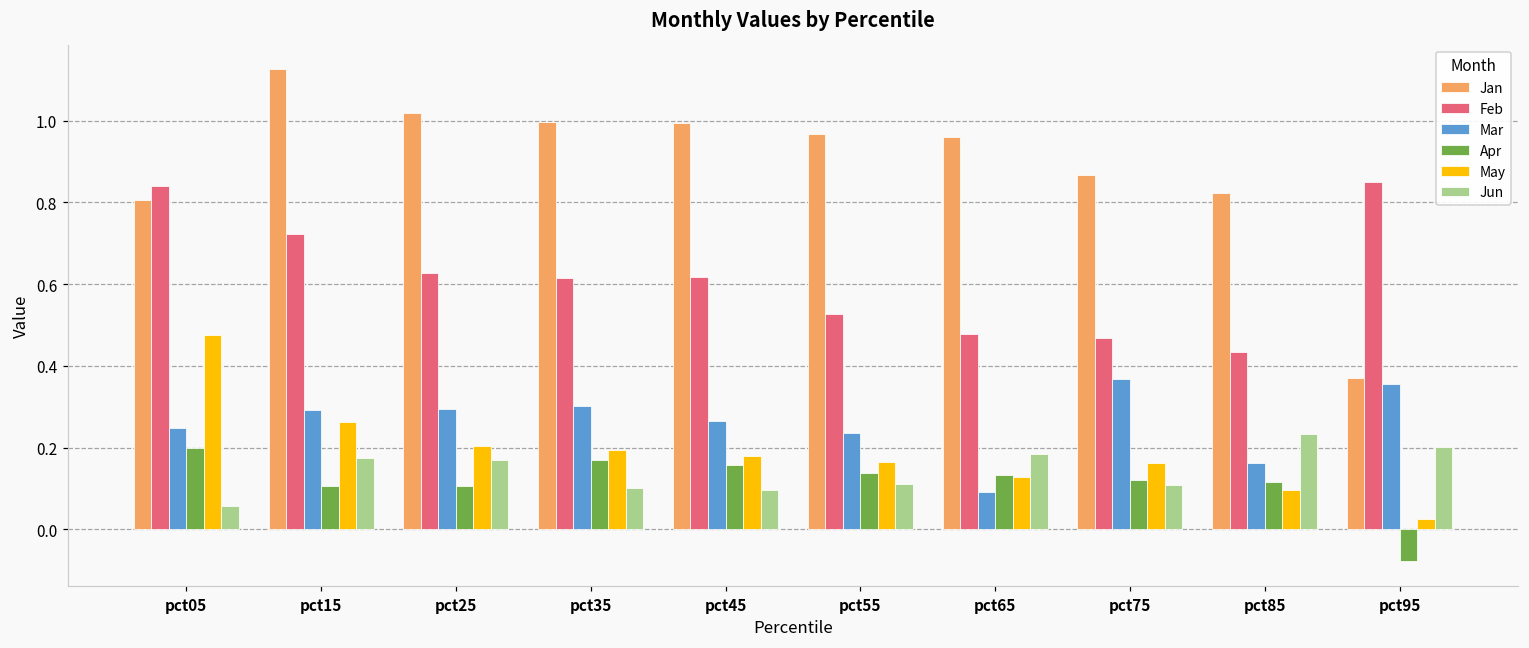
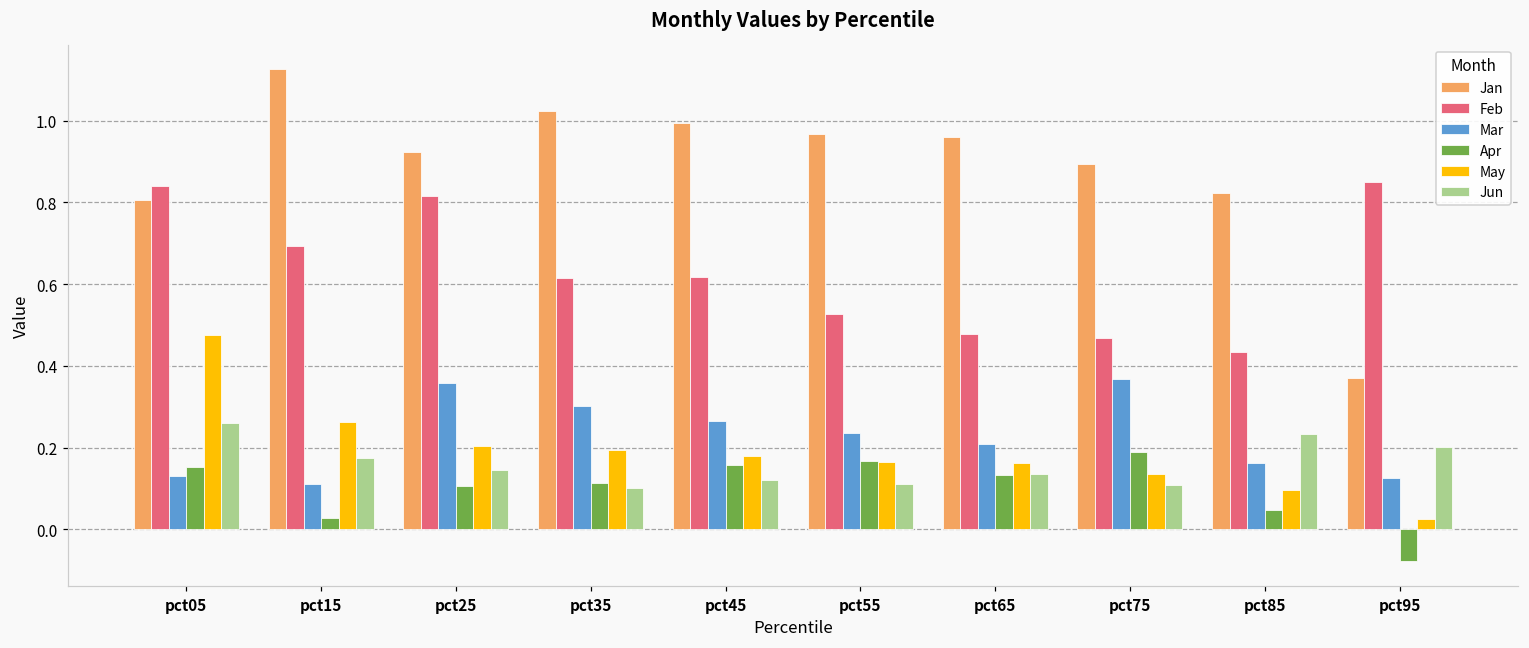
  {
    "Jan": {
      "pct05": 0.81,
      "pct15": 1.13,
-     "pct25": 1.02,
-     "pct35": 1.00,
+     "pct25": 0.92,
+     "pct35": 1.02,
      "pct45": 0.99,
      "pct55": 0.97,
      "pct65": 0.96,
-     "pct75": 0.87,
+     "pct75": 0.89,
      "pct85": 0.82,
      "pct95": 0.37
    },
    "Feb": {
      "pct05": 0.84,
-     "pct15": 0.72,
-     "pct25": 0.63,
+     "pct15": 0.69,
+     "pct25": 0.82,
      "pct35": 0.62,
      "pct45": 0.62,
      "pct55": 0.53,
      "pct65": 0.48,
      "pct75": 0.47,
      "pct85": 0.43,
      "pct95": 0.85
    },
    "Mar": {
-     "pct05": 0.25,
-     "pct15": 0.29,
-     "pct25": 0.29,
+     "pct05": 0.13,
+     "pct15": 0.11,
+     "pct25": 0.36,
      "pct35": 0.30,
      "pct45": 0.26,
      "pct55": 0.23,
-     "pct65": 0.09,
+     "pct65": 0.21,
      "pct75": 0.37,
      "pct85": 0.16,
-     "pct95": 0.35
+     "pct95": 0.12
    },
    "Apr": {
-     "pct05": 0.20,
-     "pct15": 0.10,
+     "pct05": 0.15,
+     "pct15": 0.03,
      "pct25": 0.11,
-     "pct35": 0.17,
+     "pct35": 0.11,
      "pct45": 0.16,
-     "pct55": 0.14,
+     "pct55": 0.17,
      "pct65": 0.13,
-     "pct75": 0.12,
-     "pct85": 0.11,
+     "pct75": 0.19,
+     "pct85": 0.05,
      "pct95": -0.08
    },
    "May": {
      "pct05": 0.48,
      "pct15": 0.26,
      "pct25": 0.20,
      "pct35": 0.19,
      "pct45": 0.18,
      "pct55": 0.16,
-     "pct65": 0.13,
-     "pct75": 0.16,
+     "pct65": 0.16,
+     "pct75": 0.14,
      "pct85": 0.10,
      "pct95": 0.02
    },
    "Jun": {
-     "pct05": 0.06,
+     "pct05": 0.26,
      "pct15": 0.17,
-     "pct25": 0.17,
+     "pct25": 0.15,
      "pct35": 0.10,
-     "pct45": 0.10,
+     "pct45": 0.12,
      "pct55": 0.11,
-     "pct65": 0.19,
+     "pct65": 0.14,
      "pct75": 0.11,
      "pct85": 0.23,
      "pct95": 0.20
    }
  }
